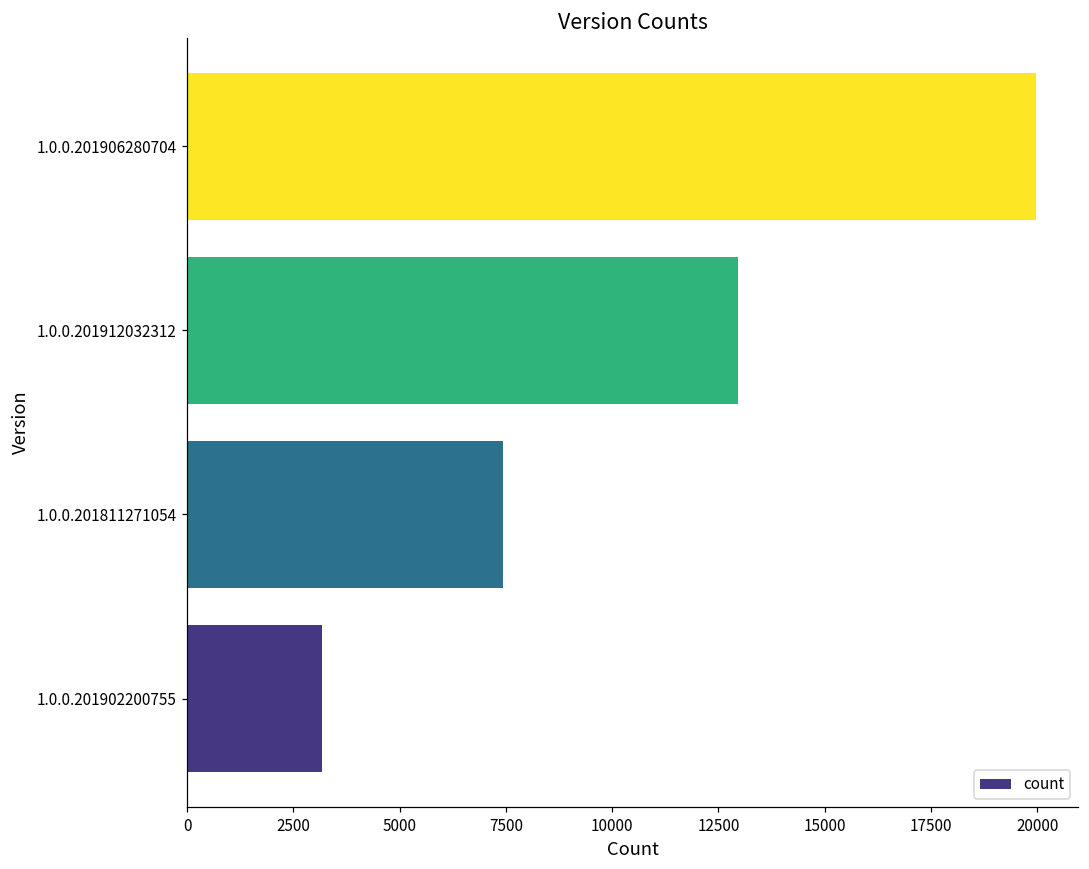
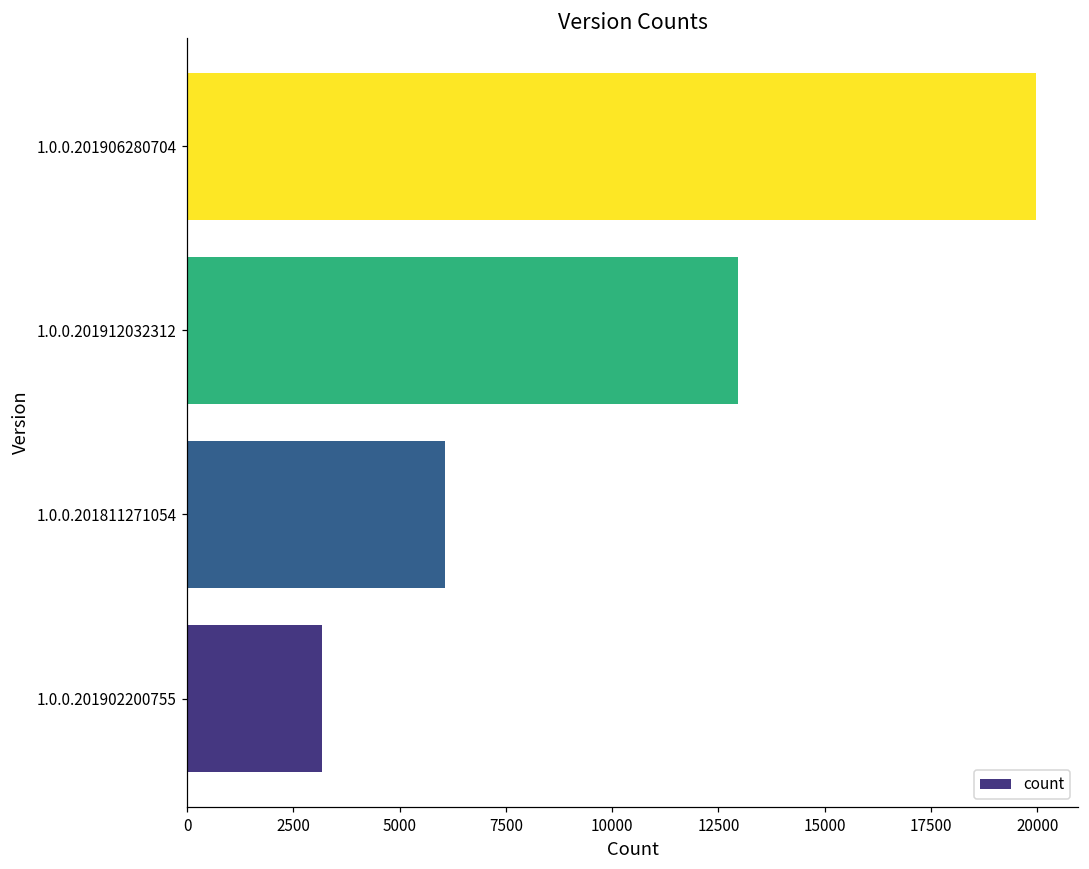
  {
    "1.0.0.201906280704": 20000,
    "1.0.0.201912032312": 13000,
-   "1.0.0.201811271054": 7400,
+   "1.0.0.201811271054": 6100,
    "1.0.0.201902200755": 3200
  }
